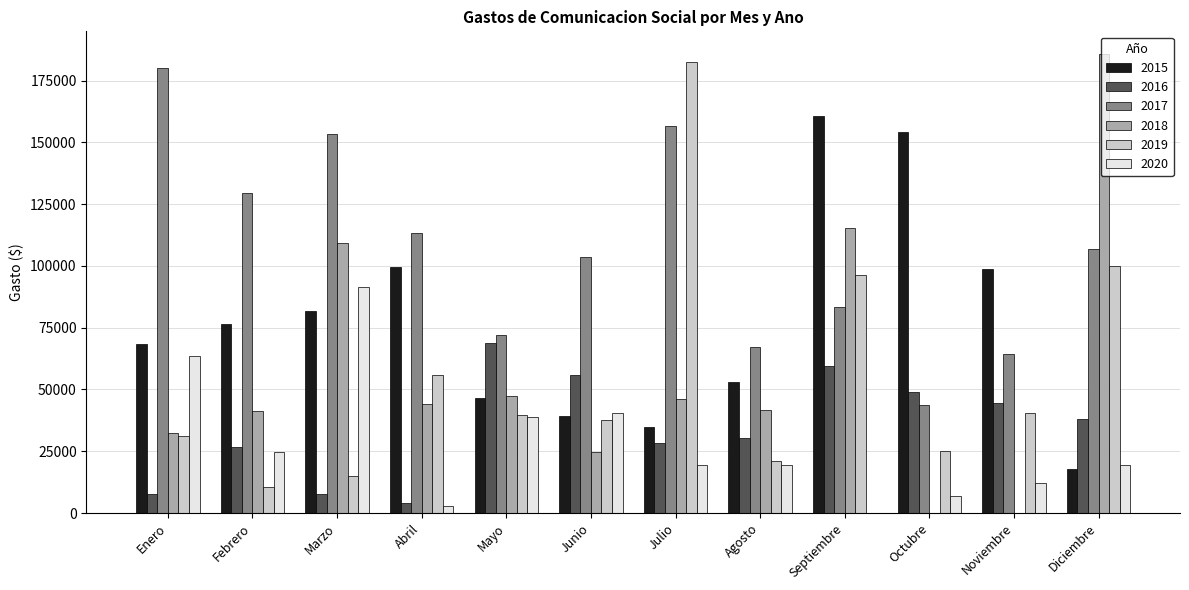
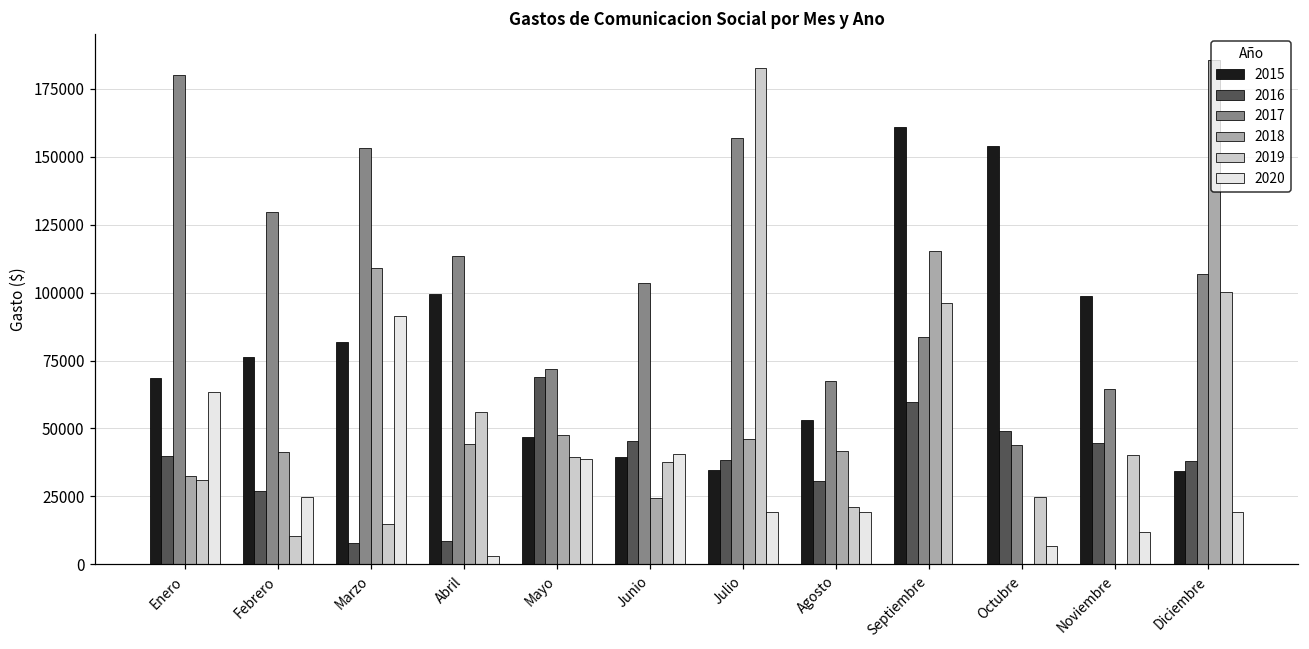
  {
    "2015": {
      "Enero": 68000,
      "Febrero": 76000,
      "Marzo": 82000,
      "Abril": 99000,
      "Mayo": 47000,
      "Junio": 39000,
      "Julio": 35000,
      "Agosto": 53000,
      "Septiembre": 161000,
      "Octubre": 154000,
      "Noviembre": 99000,
-     "Diciembre": 18000
+     "Diciembre": 34000
    },
    "2016": {
-     "Enero": 8000,
+     "Enero": 40000,
      "Febrero": 27000,
      "Marzo": 8000,
-     "Abril": 4000,
+     "Abril": 9000,
      "Mayo": 69000,
-     "Junio": 56000,
-     "Julio": 28000,
+     "Junio": 45000,
+     "Julio": 38000,
      "Agosto": 31000,
      "Septiembre": 60000,
      "Octubre": 49000,
      "Noviembre": 45000,
      "Diciembre": 38000
    }
  }
